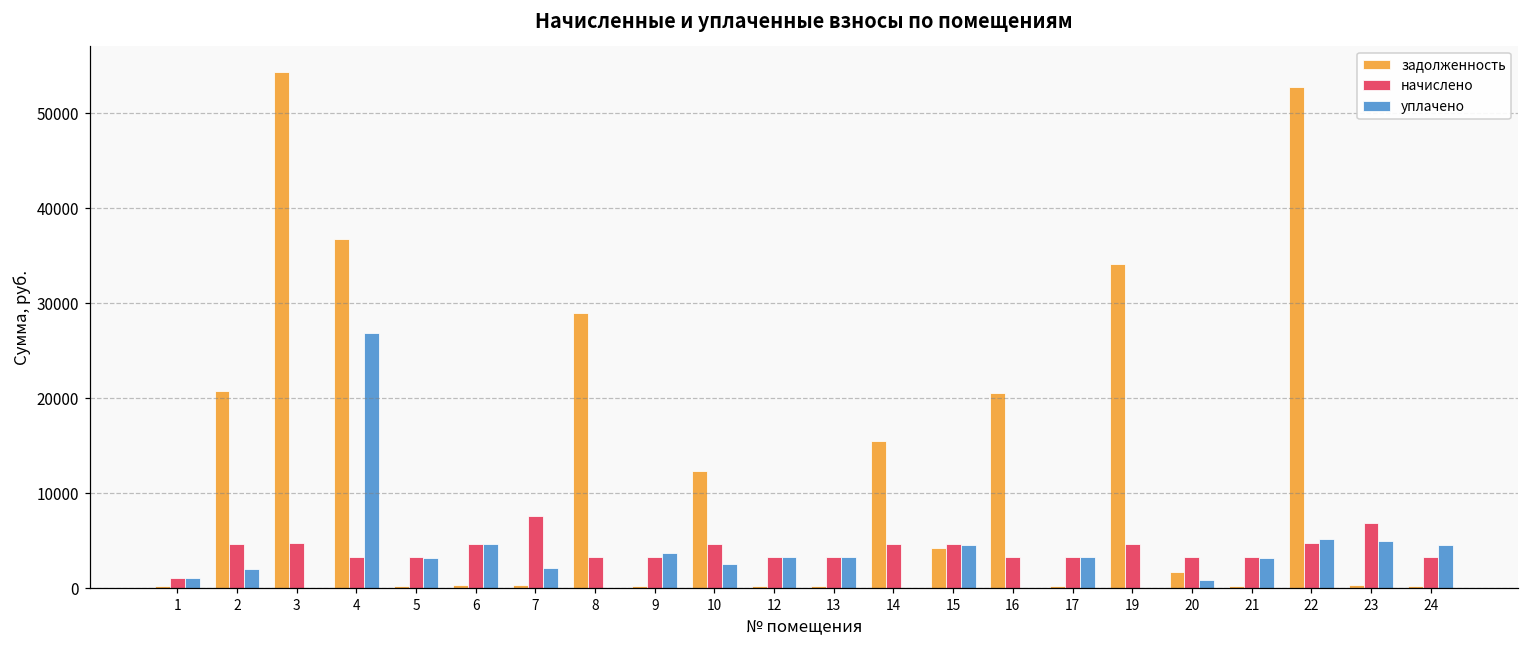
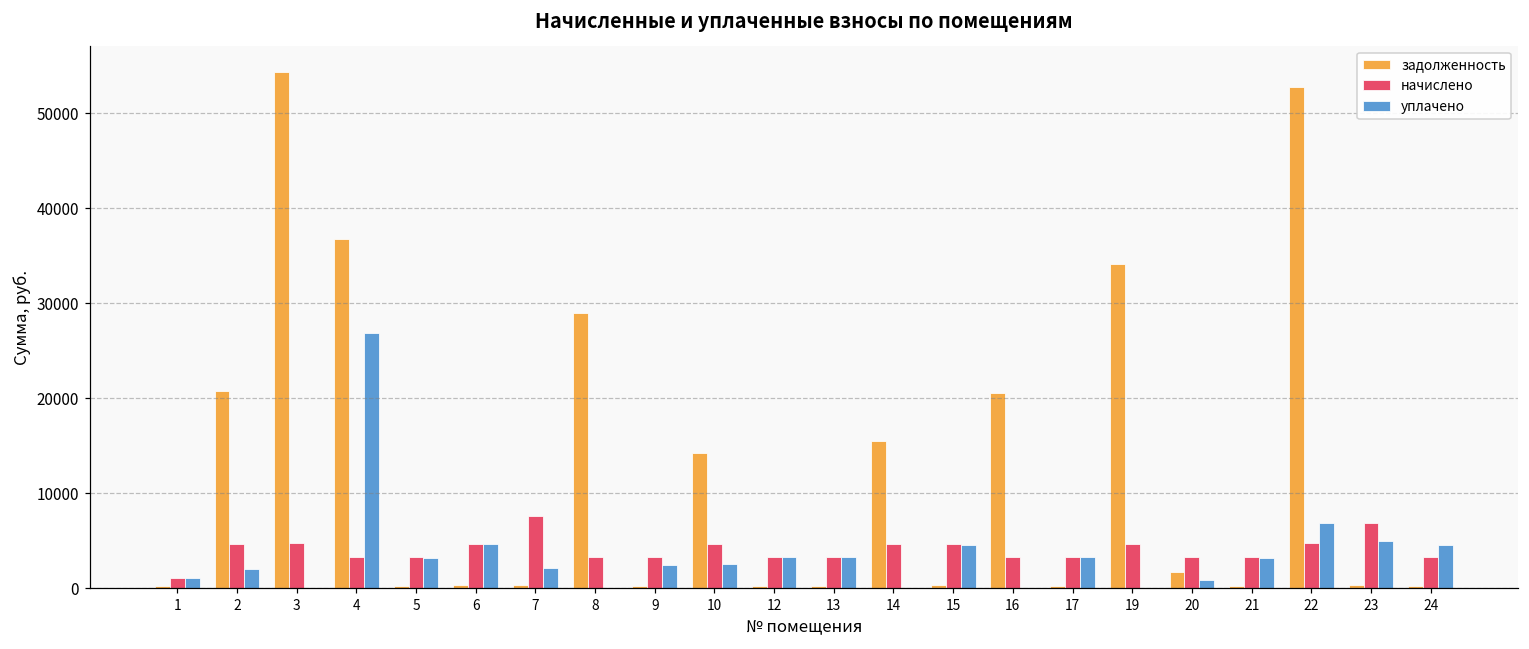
  {
    "задолженность": {
      "2": 21000,
      "3": 54000,
      "4": 37000,
      "6": 0,
      "7": 0,
      "8": 29000,
-     "10": 12000,
+     "10": 14000,
      "14": 16000,
-     "15": 4000,
+     "15": 0,
      "16": 21000,
      "19": 34000,
      "20": 2000,
      "22": 53000,
      "23": 0
    },
    "начислено": {
      "1": 1000,
      "2": 5000,
      "3": 5000,
      "4": 3000,
      "5": 3000,
      "6": 5000,
      "7": 8000,
      "8": 3000,
      "9": 3000,
      "10": 5000,
      "12": 3000,
      "13": 3000,
      "14": 5000,
      "15": 5000,
      "16": 3000,
      "17": 3000,
      "19": 5000,
      "20": 3000,
      "21": 3000,
      "22": 5000,
      "23": 7000,
      "24": 3000
    },
    "уплачено": {
      "1": 1000,
      "2": 2000,
      "3": 0,
      "4": 27000,
      "5": 3000,
      "6": 5000,
      "7": 2000,
      "8": 0,
-     "9": 4000,
+     "9": 2000,
      "10": 2000,
      "12": 3000,
      "13": 3000,
      "14": 0,
      "15": 5000,
      "16": 0,
      "17": 3000,
      "19": 0,
      "20": 1000,
      "21": 3000,
-     "22": 5000,
+     "22": 7000,
      "23": 5000,
      "24": 5000
    }
  }
